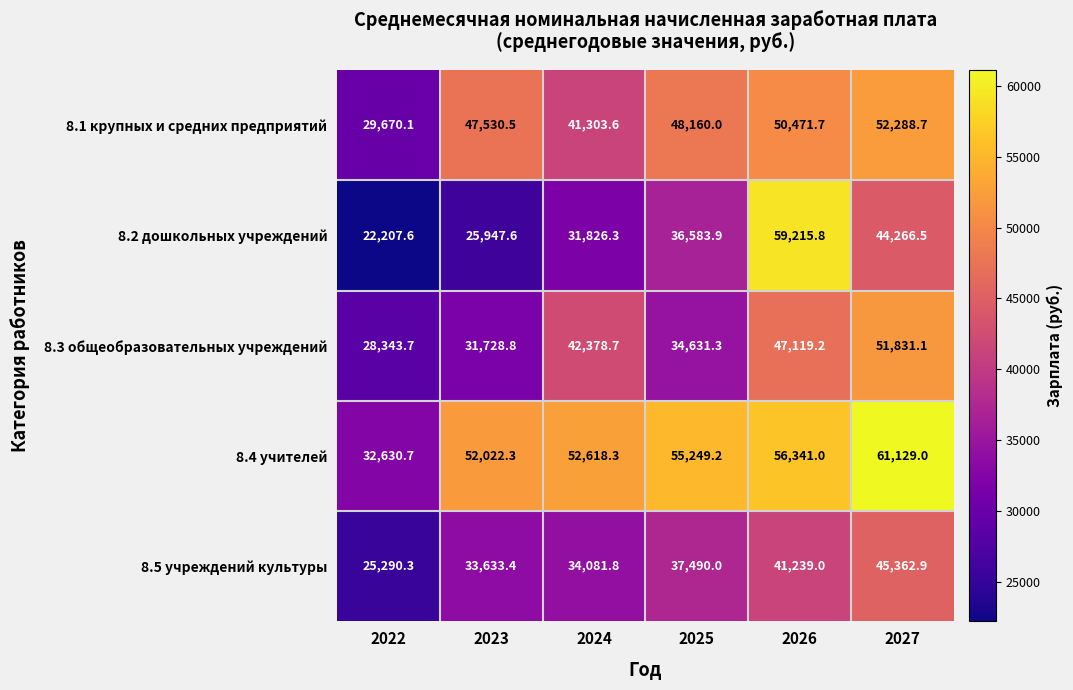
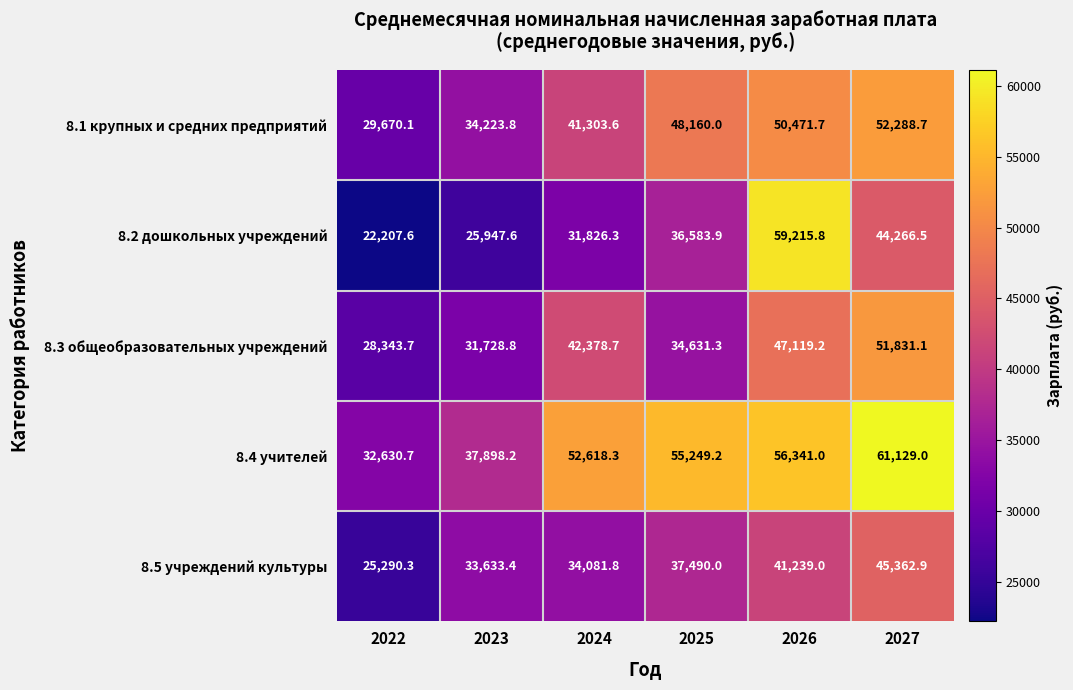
  {
    "8.1 крупных и средних предприятий": {
      "2022": "29,670.1",
-     "2023": "47,530.5",
+     "2023": "34,223.8",
      "2024": "41,303.6",
      "2025": "48,160.0",
      "2026": "50,471.7",
      "2027": "52,288.7"
    },
    "8.2 дошкольных учреждений": {
      "2022": "22,207.6",
      "2023": "25,947.6",
      "2024": "31,826.3",
      "2025": "36,583.9",
      "2026": "59,215.8",
      "2027": "44,266.5"
    },
    "8.3 общеобразовательных учреждений": {
      "2022": "28,343.7",
      "2023": "31,728.8",
      "2024": "42,378.7",
      "2025": "34,631.3",
      "2026": "47,119.2",
      "2027": "51,831.1"
    },
    "8.4 учителей": {
      "2022": "32,630.7",
-     "2023": "52,022.3",
+     "2023": "37,898.2",
      "2024": "52,618.3",
      "2025": "55,249.2",
      "2026": "56,341.0",
      "2027": "61,129.0"
    },
    "8.5 учреждений культуры": {
      "2022": "25,290.3",
      "2023": "33,633.4",
      "2024": "34,081.8",
      "2025": "37,490.0",
      "2026": "41,239.0",
      "2027": "45,362.9"
    }
  }
